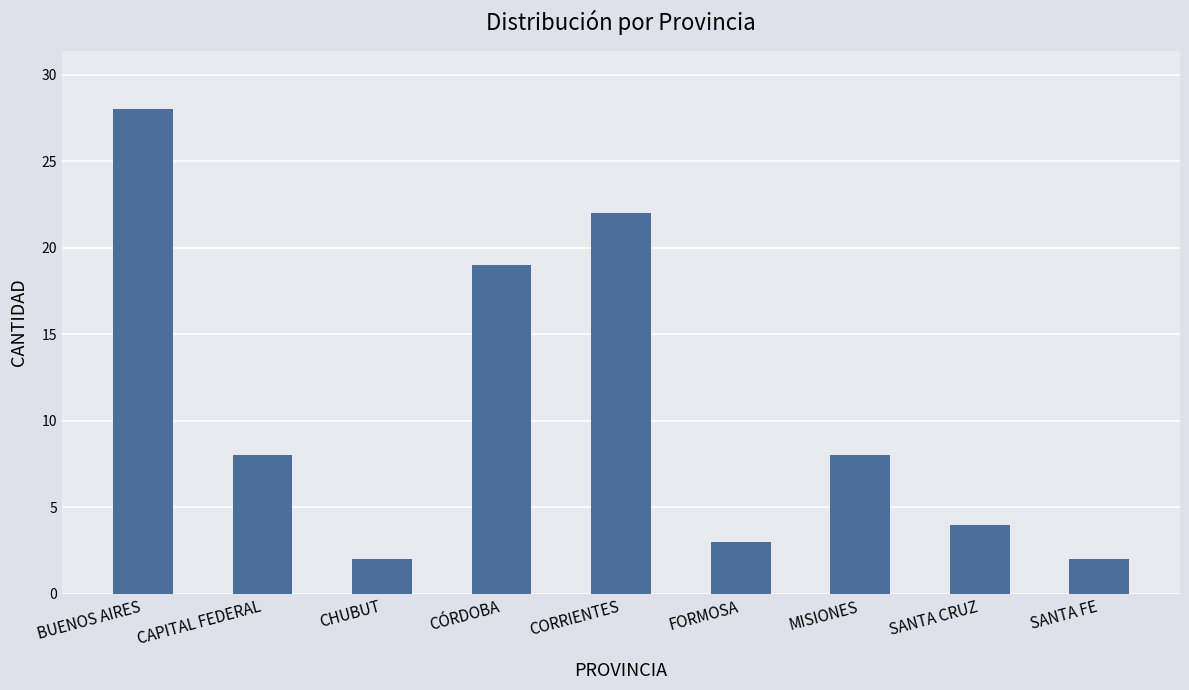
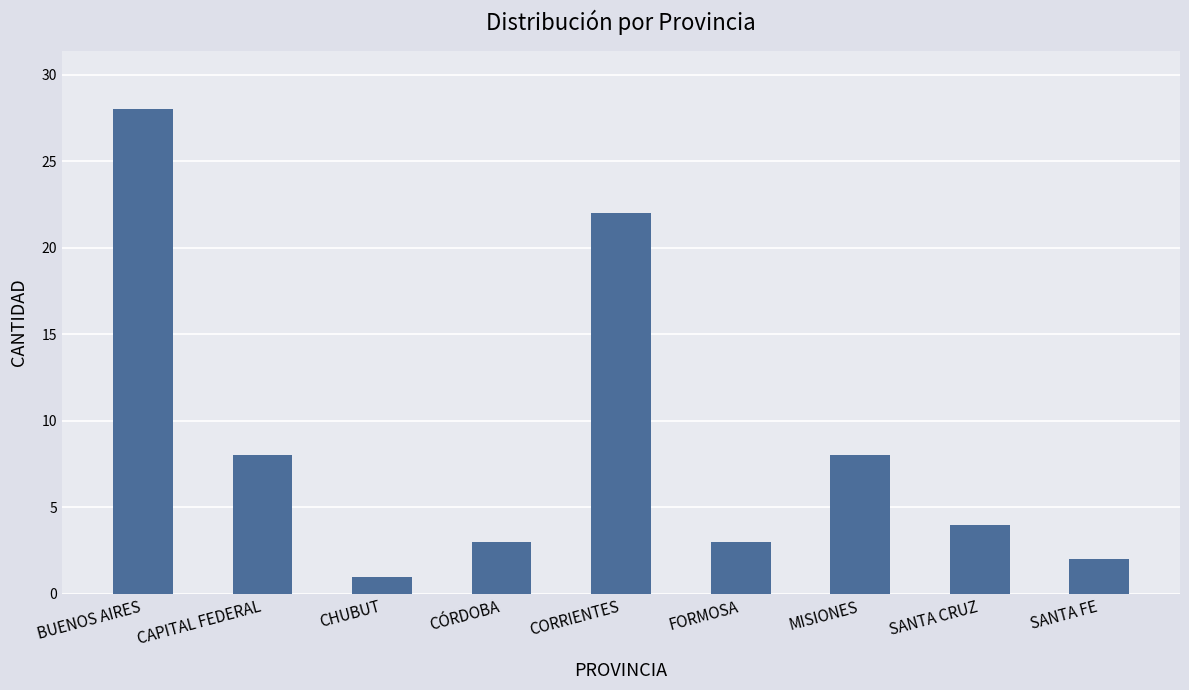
  {
    "BUENOS AIRES": 28,
    "CAPITAL FEDERAL": 8,
-   "CHUBUT": 2,
-   "CÓRDOBA": 19,
+   "CHUBUT": 1,
+   "CÓRDOBA": 3,
    "CORRIENTES": 22,
    "FORMOSA": 3,
    "MISIONES": 8,
    "SANTA CRUZ": 4,
    "SANTA FE": 2
  }
